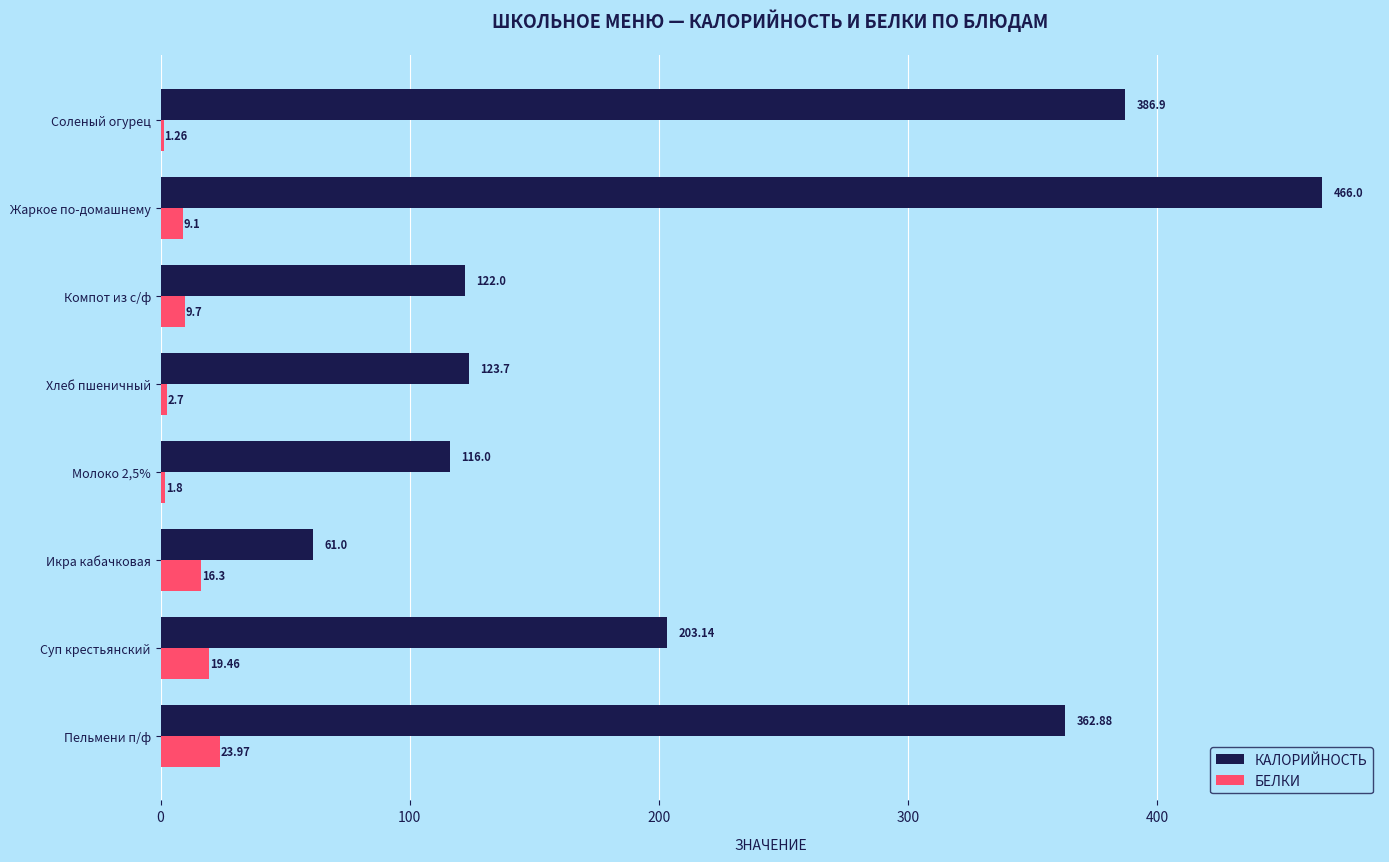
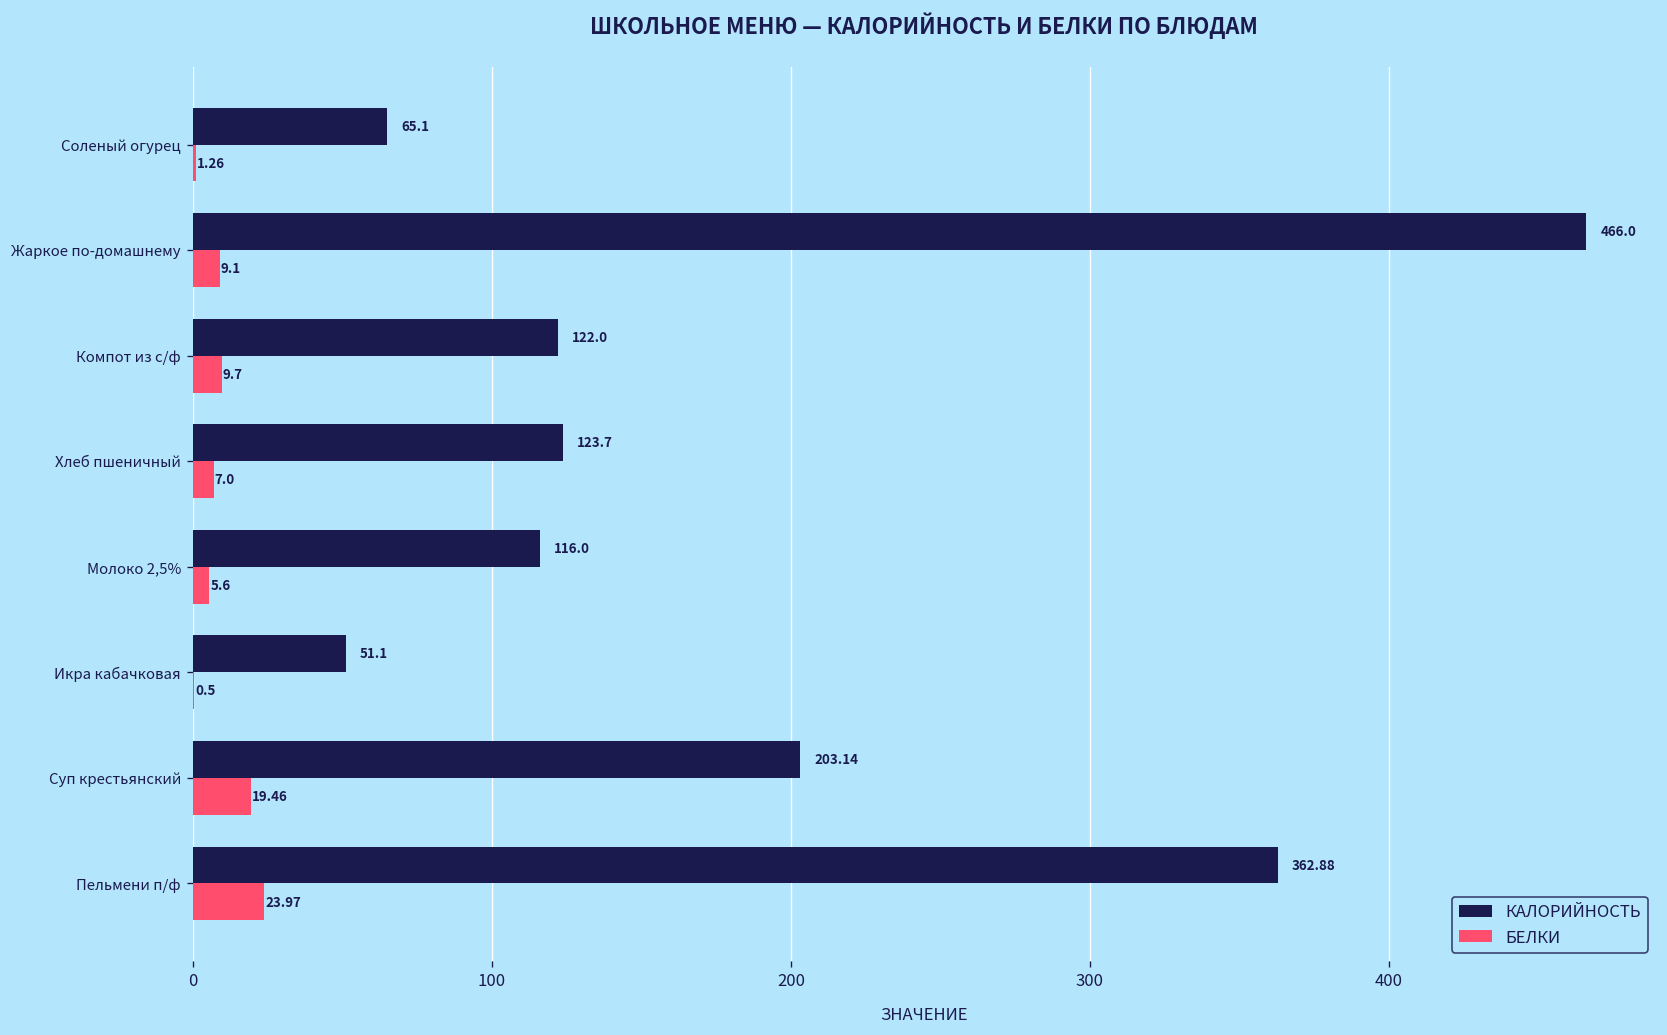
  {
    "КАЛОРИЙНОСТЬ": {
-     "Соленый огурец": 386.9,
+     "Соленый огурец": 65.1,
      "Жаркое по-домашнему": 466.0,
      "Компот из с/ф": 122.0,
      "Хлеб пшеничный": 123.7,
      "Молоко 2,5%": 116.0,
-     "Икра кабачковая": 61.0,
+     "Икра кабачковая": 51.1,
      "Суп крестьянский": 203.14,
      "Пельмени п/ф": 362.88
    },
    "БЕЛКИ": {
      "Соленый огурец": 1.26,
      "Жаркое по-домашнему": 9.1,
      "Компот из с/ф": 9.7,
-     "Хлеб пшеничный": 2.7,
-     "Молоко 2,5%": 1.8,
-     "Икра кабачковая": 16.3,
+     "Хлеб пшеничный": 7.0,
+     "Молоко 2,5%": 5.6,
+     "Икра кабачковая": 0.5,
      "Суп крестьянский": 19.46,
      "Пельмени п/ф": 23.97
    }
  }
